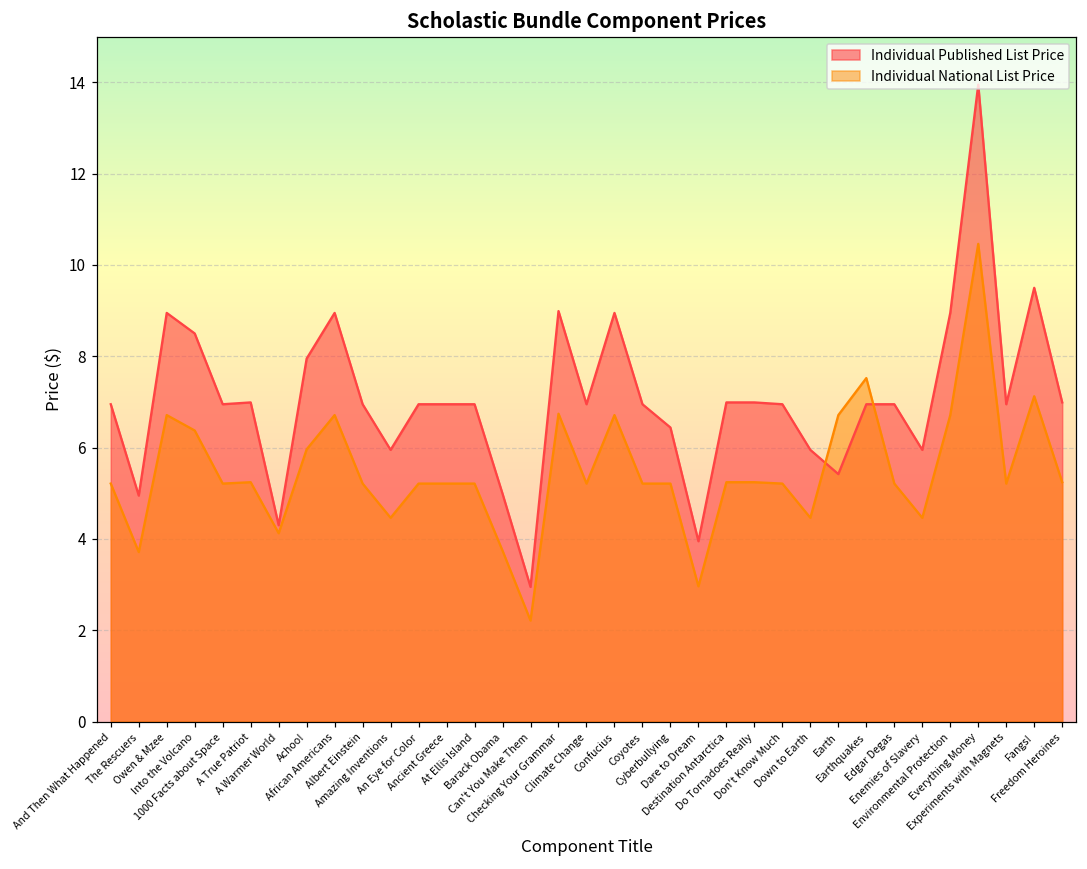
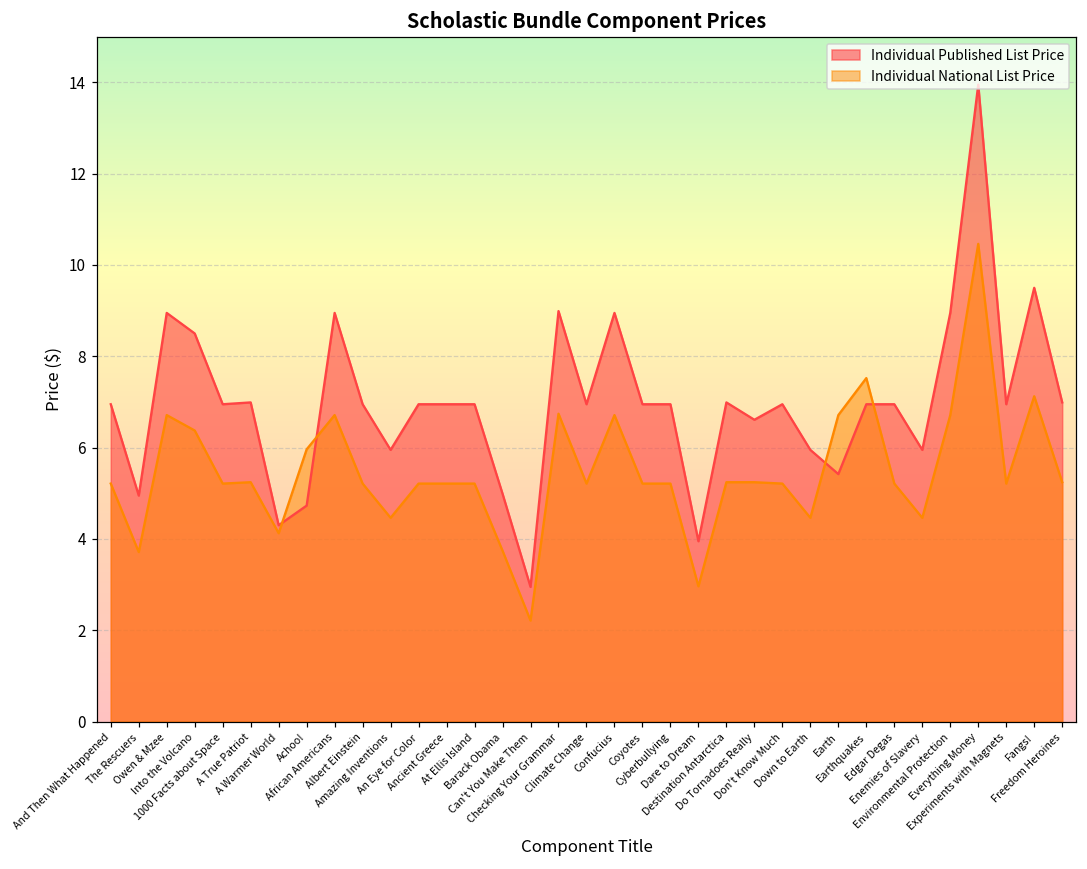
  {
    "Individual Published List Price": {
      "And Then What Happened": 7.0,
      "The Rescuers": 5.0,
      "Owen & Mzee": 9.0,
      "Into the Volcano": 8.5,
      "1000 Facts about Space": 7.0,
      "A True Patriot": 7.0,
      "A Warmer World": 4.3,
-     "Achoo!": 8.0,
+     "Achoo!": 4.7,
      "African Americans": 9.0,
      "Albert Einstein": 7.0,
      "Amazing Inventions": 6.0,
      "An Eye for Color": 7.0,
      "Ancient Greece": 7.0,
      "At Ellis Island": 7.0,
      "Barack Obama": 5.0,
      "Can't You Make Them": 3.0,
      "Checking Your Grammar": 9.0,
      "Climate Change": 7.0,
      "Confucius": 9.0,
      "Coyotes": 7.0,
-     "Cyberbullying": 6.4,
+     "Cyberbullying": 7.0,
      "Dare to Dream": 4.0,
      "Destination Antarctica": 7.0,
-     "Do Tornadoes Really": 7.0,
+     "Do Tornadoes Really": 6.6,
      "Don't Know Much": 7.0,
      "Down to Earth": 6.0,
      "Earth": 5.4,
      "Earthquakes": 7.0,
      "Edgar Degas": 7.0,
      "Enemies of Slavery": 6.0,
      "Environmental Protection": 9.0,
      "Experiments with Magnets": 7.0,
      "Fangs!": 9.5,
      "Freedom Heroines": 7.0
    },
    "Individual National List Price": {
      "And Then What Happened": 5.2,
      "The Rescuers": 3.7,
      "Owen & Mzee": 6.7,
      "Into the Volcano": 6.4,
      "1000 Facts about Space": 5.2,
      "A True Patriot": 5.2,
      "A Warmer World": 4.1,
      "Achoo!": 6.0,
      "African Americans": 6.7,
      "Albert Einstein": 5.2,
      "Amazing Inventions": 4.5,
      "An Eye for Color": 5.2,
      "Ancient Greece": 5.2,
      "At Ellis Island": 5.2,
      "Barack Obama": 3.7,
      "Can't You Make Them": 2.2,
      "Checking Your Grammar": 6.7,
      "Climate Change": 5.2,
      "Confucius": 6.7,
      "Coyotes": 5.2,
      "Cyberbullying": 5.2,
      "Dare to Dream": 3.0,
      "Destination Antarctica": 5.2,
      "Do Tornadoes Really": 5.2,
      "Don't Know Much": 5.2,
      "Down to Earth": 4.5,
      "Earth": 6.7,
      "Earthquakes": 7.5,
      "Edgar Degas": 5.2,
      "Enemies of Slavery": 4.5,
      "Environmental Protection": 6.7,
      "Everything Money": 10.5,
      "Experiments with Magnets": 5.2,
      "Fangs!": 7.1,
      "Freedom Heroines": 5.2
    }
  }
